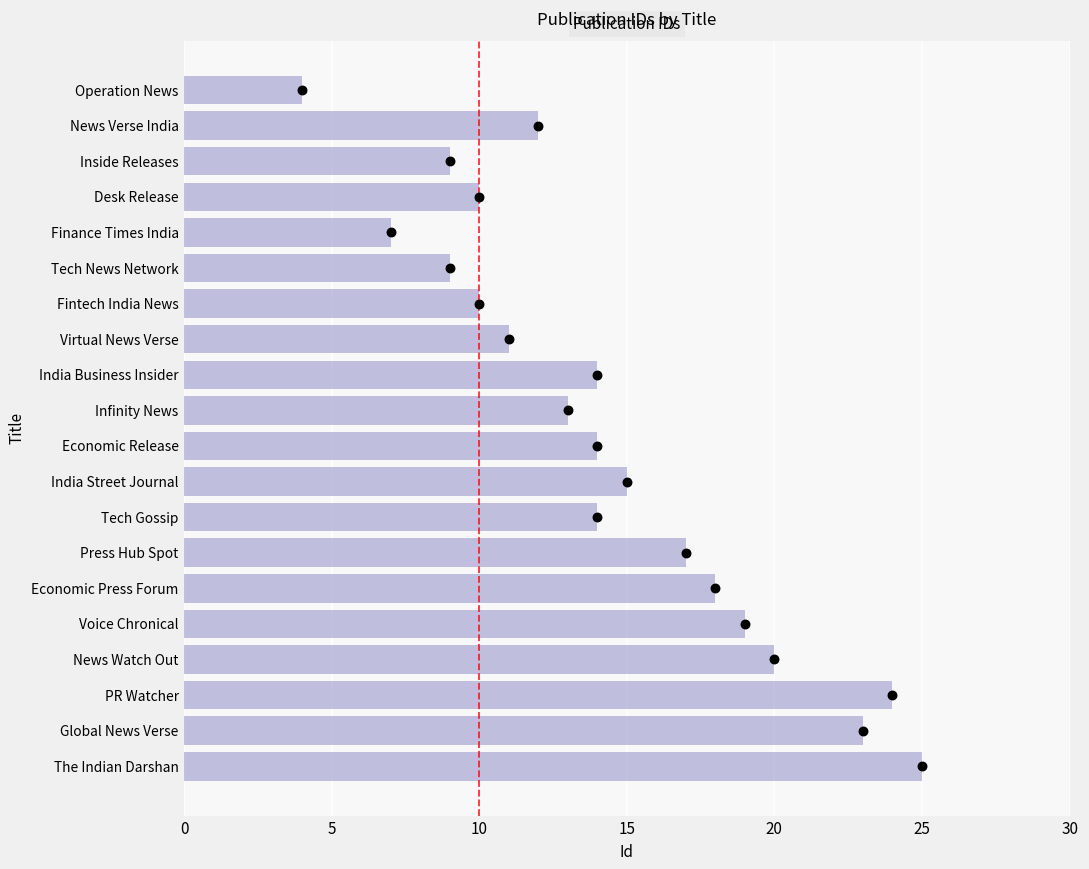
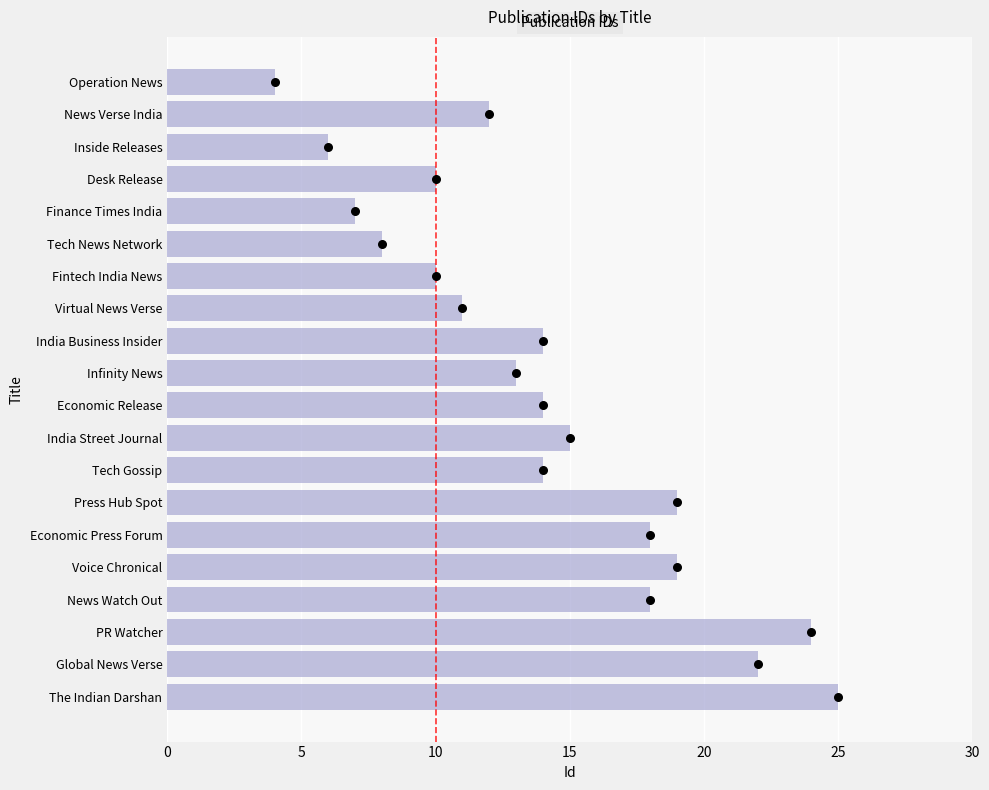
  {
    "Operation News": 4,
    "News Verse India": 12,
-   "Inside Releases": 9,
+   "Inside Releases": 6,
    "Desk Release": 10,
    "Finance Times India": 7,
-   "Tech News Network": 9,
+   "Tech News Network": 8,
    "Fintech India News": 10,
    "Virtual News Verse": 11,
    "India Business Insider": 14,
    "Infinity News": 13,
    "Economic Release": 14,
    "India Street Journal": 15,
    "Tech Gossip": 14,
-   "Press Hub Spot": 17,
+   "Press Hub Spot": 19,
    "Economic Press Forum": 18,
    "Voice Chronical": 19,
-   "News Watch Out": 20,
+   "News Watch Out": 18,
    "PR Watcher": 24,
-   "Global News Verse": 23,
+   "Global News Verse": 22,
    "The Indian Darshan": 25
  }
